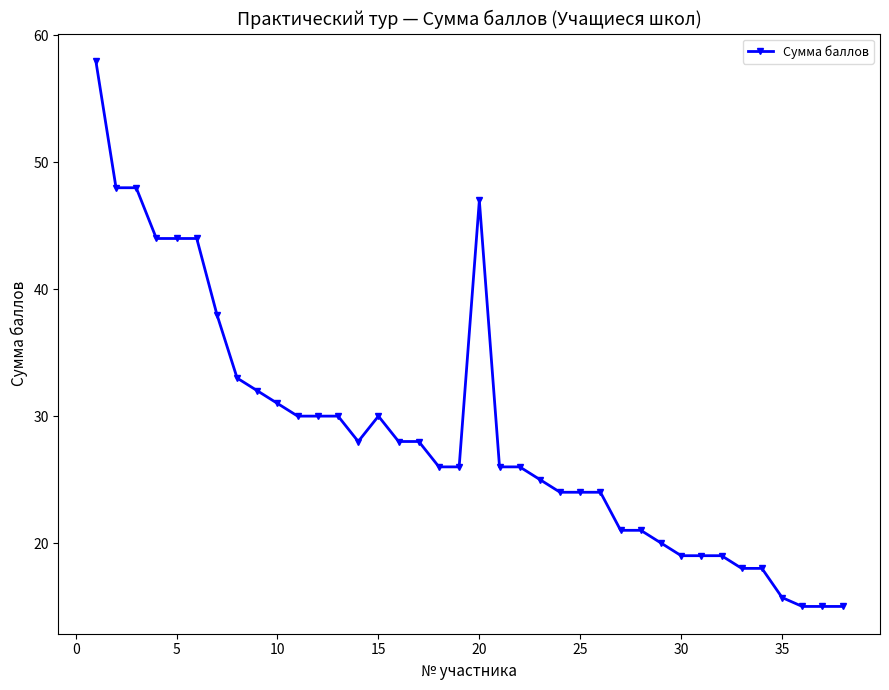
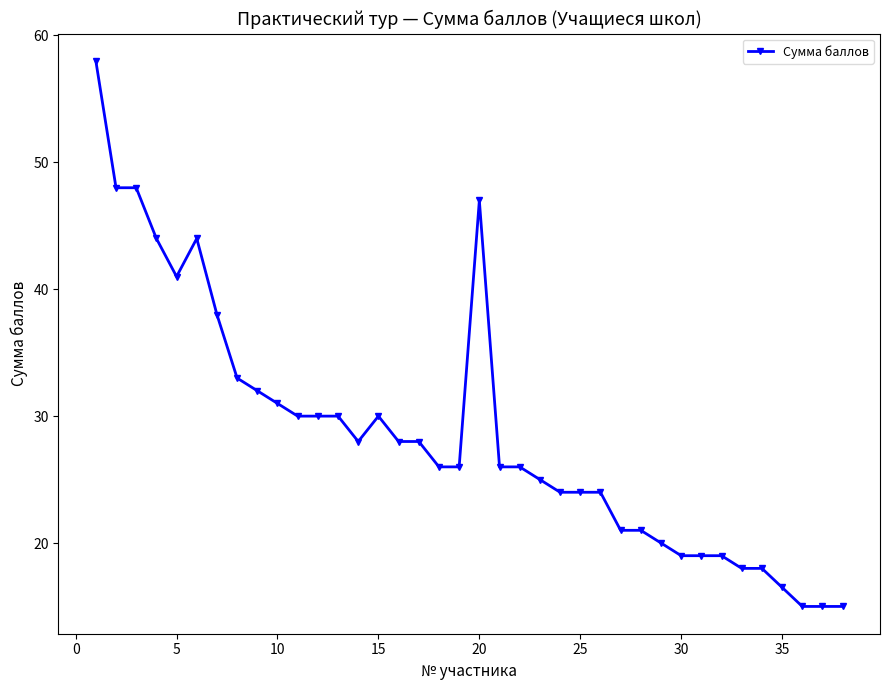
  {
-   "5": 44,
+   "5": 41,
    "10": 31.0,
    "15": 30.0,
    "20": 47.0,
    "25": 24.0,
    "30": 19.0,
-   "35": 15.7
+   "35": 16.5
  }
